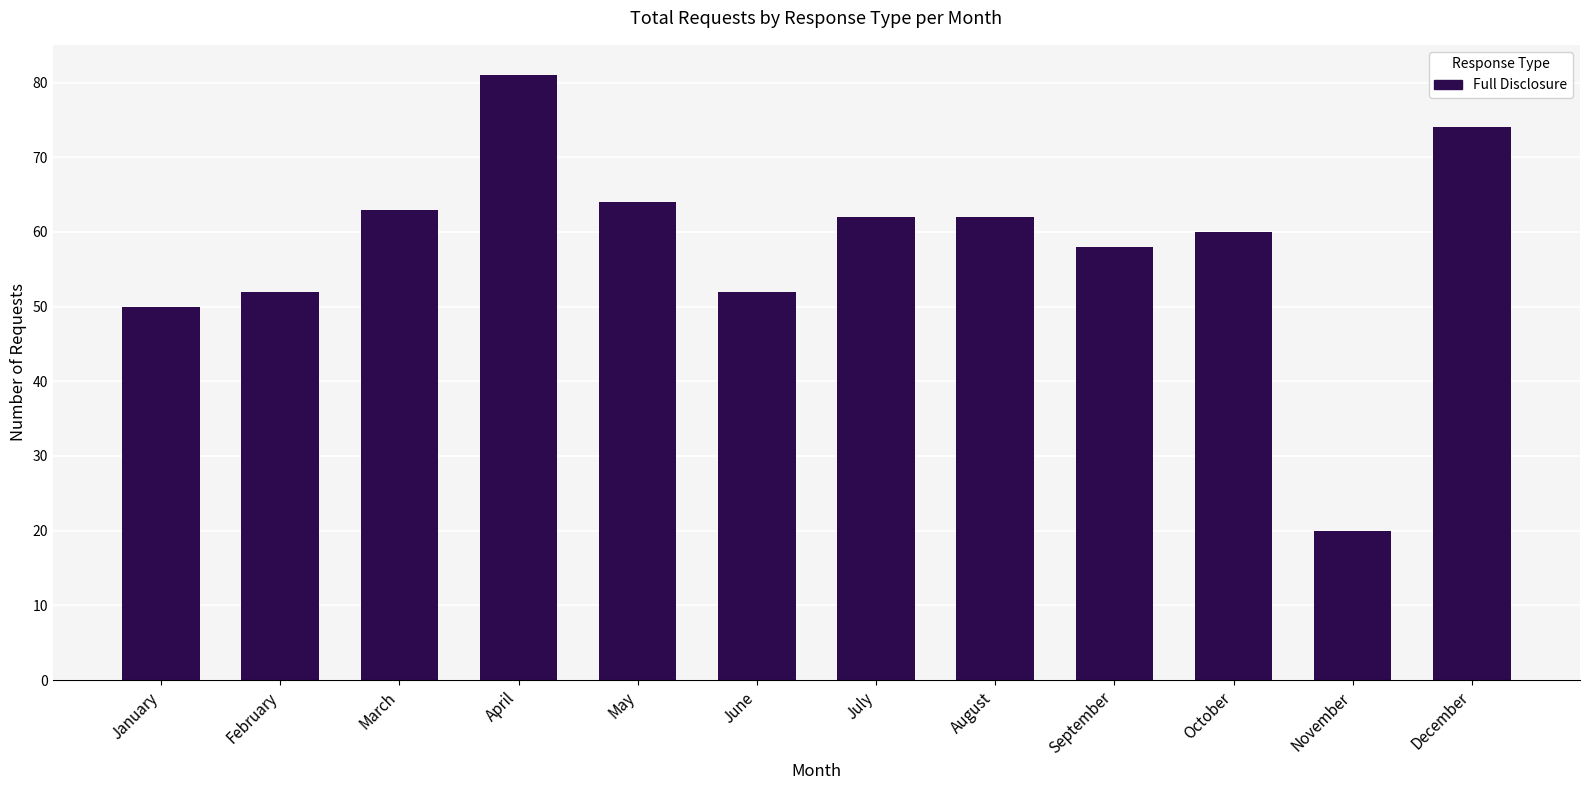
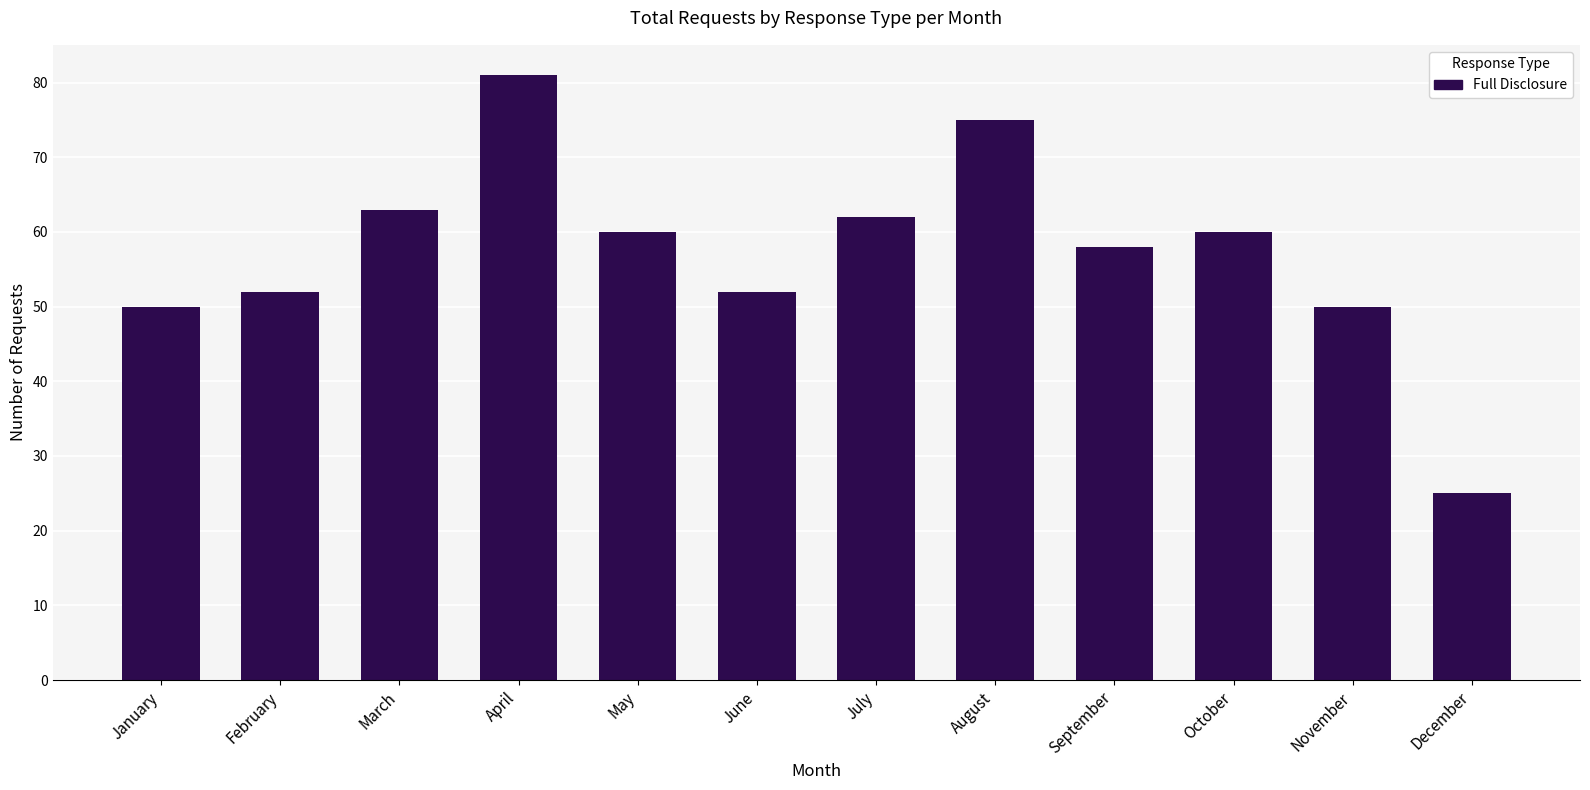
  {
    "January": 50,
    "February": 52,
    "March": 63,
    "April": 81,
-   "May": 64,
+   "May": 60,
    "June": 52,
    "July": 62,
-   "August": 62,
+   "August": 75,
    "September": 58,
    "October": 60,
-   "November": 20,
-   "December": 74
+   "November": 50,
+   "December": 25
  }
